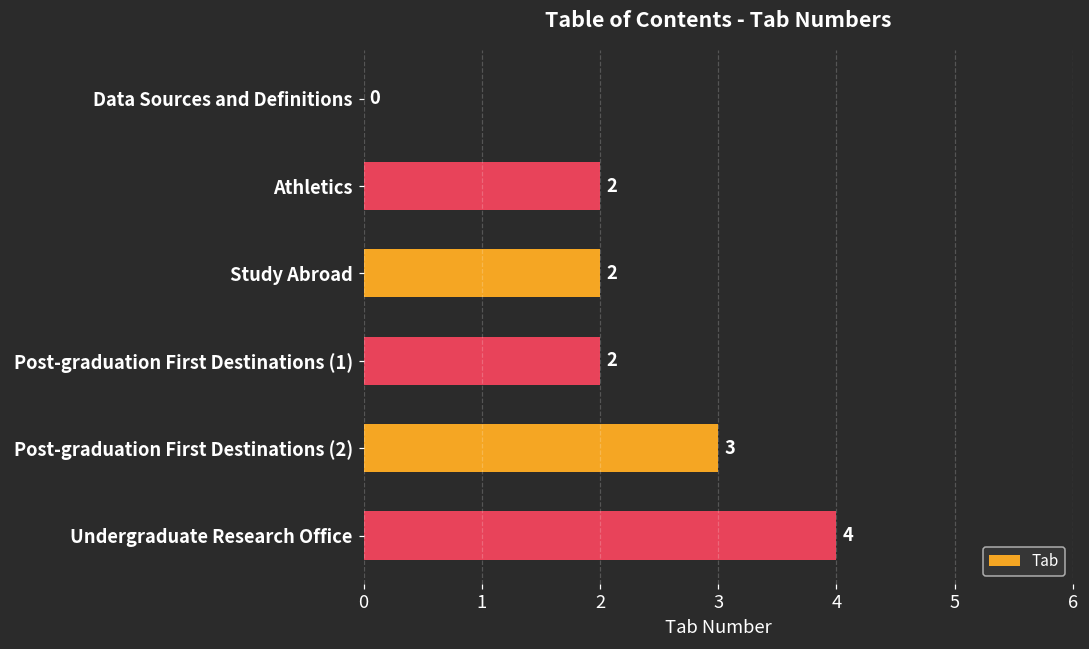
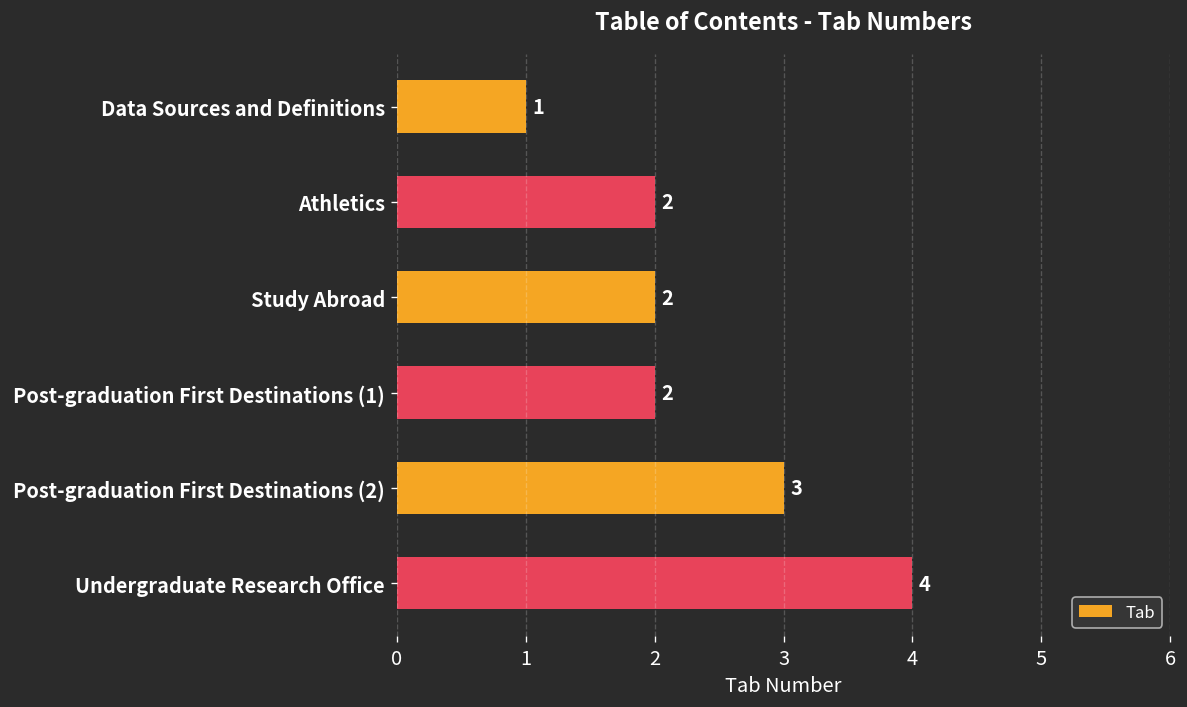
  {
-   "Data Sources and Definitions": 0,
+   "Data Sources and Definitions": 1,
    "Athletics": 2,
    "Study Abroad": 2,
    "Post-graduation First Destinations (1)": 2,
    "Post-graduation First Destinations (2)": 3,
    "Undergraduate Research Office": 4
  }
